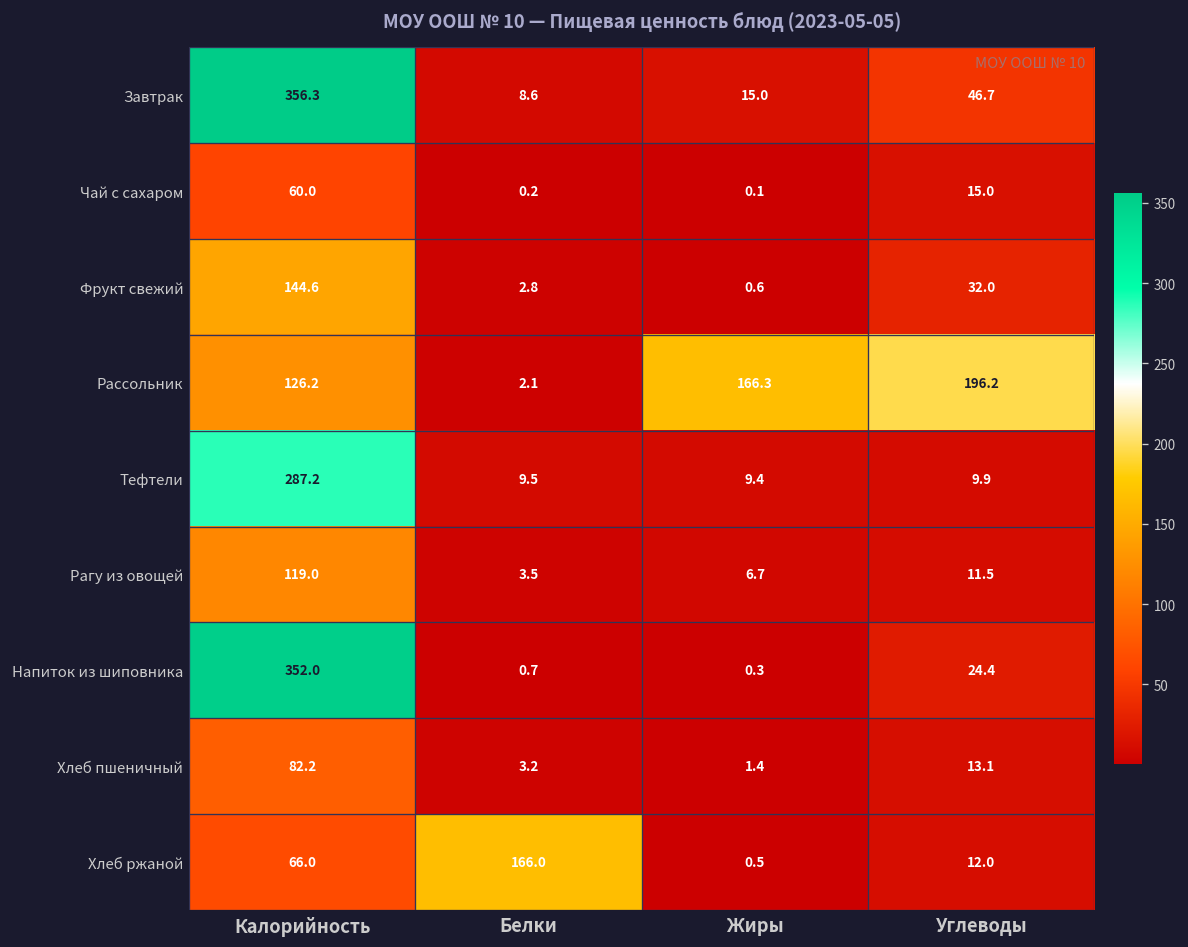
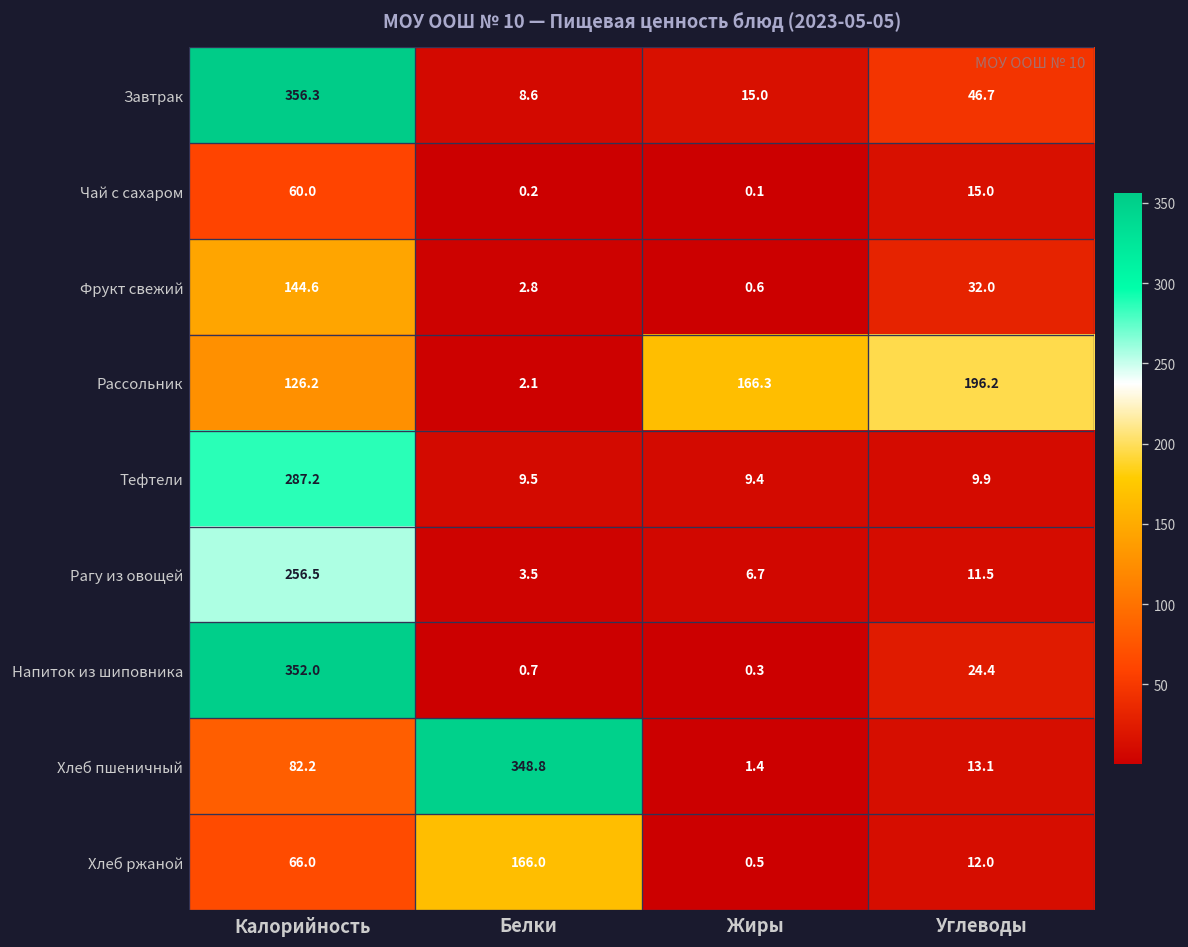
  {
    "Завтрак": {
      "Калорийность": 356.3,
      "Белки": 8.6,
      "Жиры": 15.0
    },
    "Чай с сахаром": {
      "Калорийность": 60.0,
      "Белки": 0.2,
      "Жиры": 0.1,
      "Углеводы": 15.0
    },
    "Фрукт свежий": {
      "Калорийность": 144.6,
      "Белки": 2.8,
      "Жиры": 0.6,
      "Углеводы": 32.0
    },
    "Рассольник": {
      "Калорийность": 126.2,
      "Белки": 2.1,
      "Жиры": 166.3,
      "Углеводы": 196.2
    },
    "Тефтели": {
      "Калорийность": 287.2,
      "Белки": 9.5,
      "Жиры": 9.4,
      "Углеводы": 9.9
    },
    "Рагу из овощей": {
-     "Калорийность": 119.0,
+     "Калорийность": 256.5,
      "Белки": 3.5,
      "Жиры": 6.7,
      "Углеводы": 11.5
    },
    "Напиток из шиповника": {
      "Калорийность": 352.0,
      "Белки": 0.7,
      "Жиры": 0.3,
      "Углеводы": 24.4
    },
    "Хлеб пшеничный": {
      "Калорийность": 82.2,
-     "Белки": 3.2,
+     "Белки": 348.8,
      "Жиры": 1.4,
      "Углеводы": 13.1
    },
    "Хлеб ржаной": {
      "Калорийность": 66.0,
      "Белки": 166.0,
      "Жиры": 0.5,
      "Углеводы": 12.0
    }
  }
